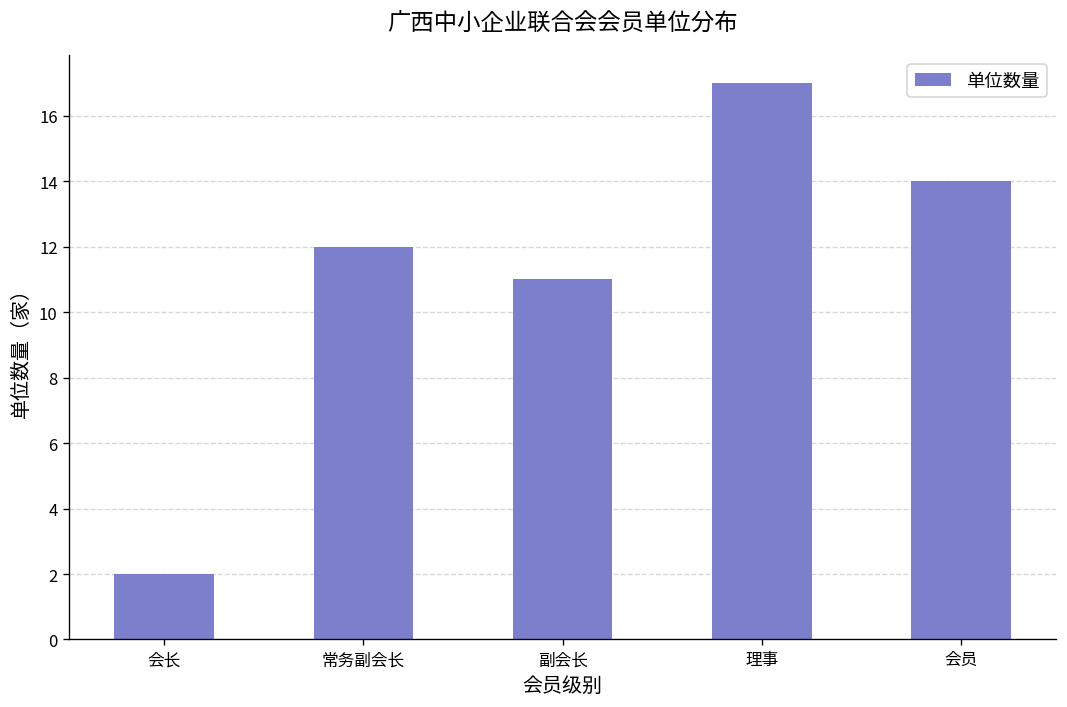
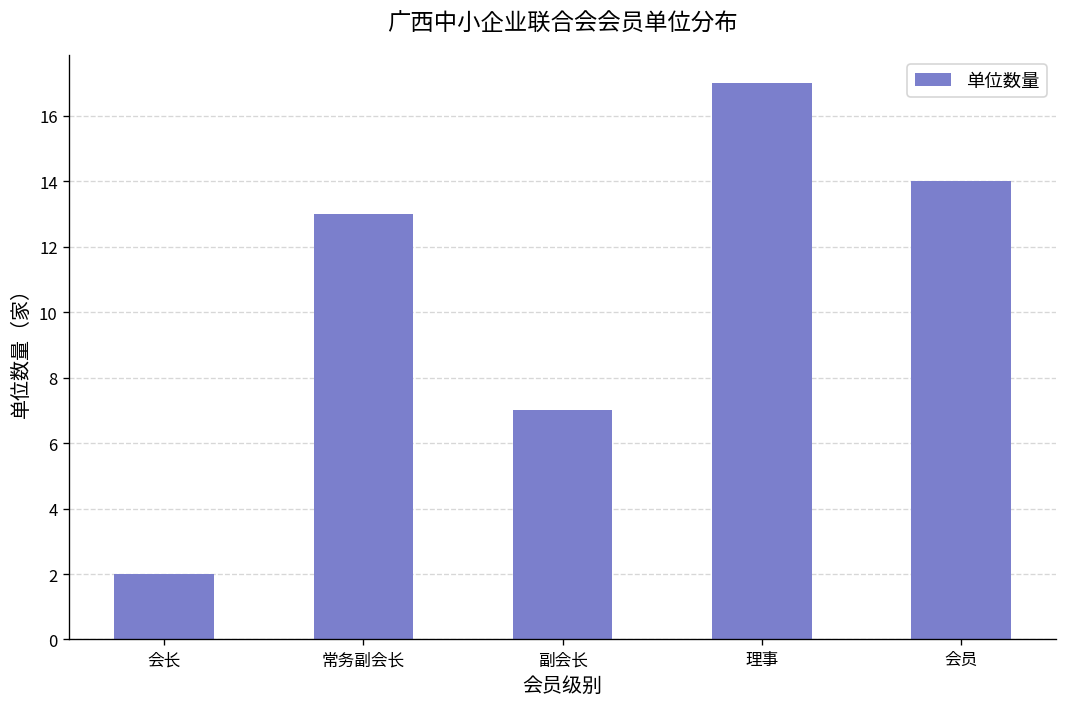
  {
    "会长": 2,
-   "常务副会长": 12,
-   "副会长": 11,
+   "常务副会长": 13,
+   "副会长": 7,
    "理事": 17,
    "会员": 14
  }
